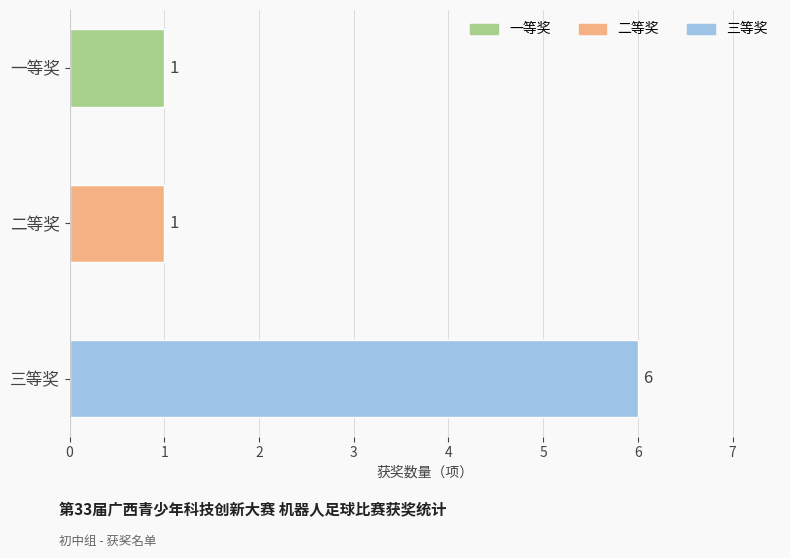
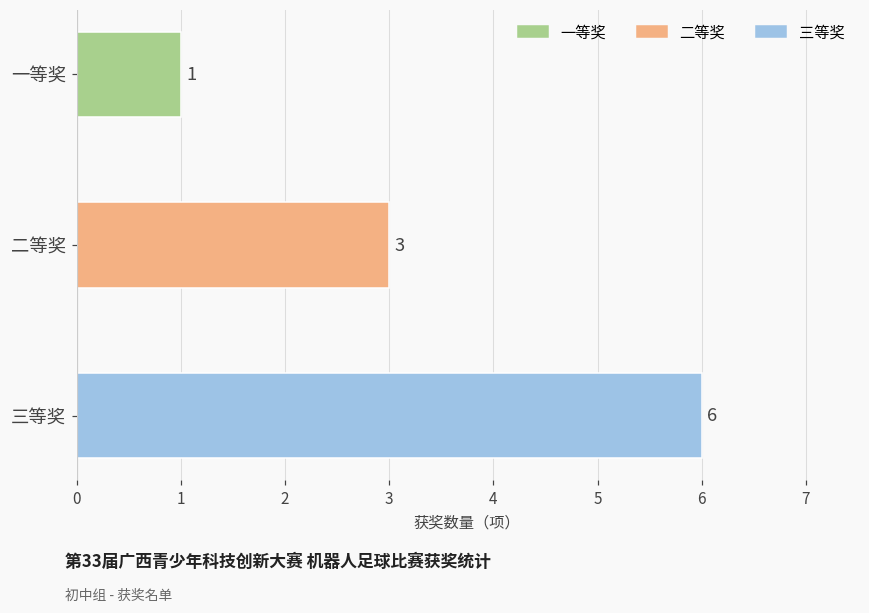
  {
    "一等奖": 1,
-   "二等奖": 1,
+   "二等奖": 3,
    "三等奖": 6
  }
